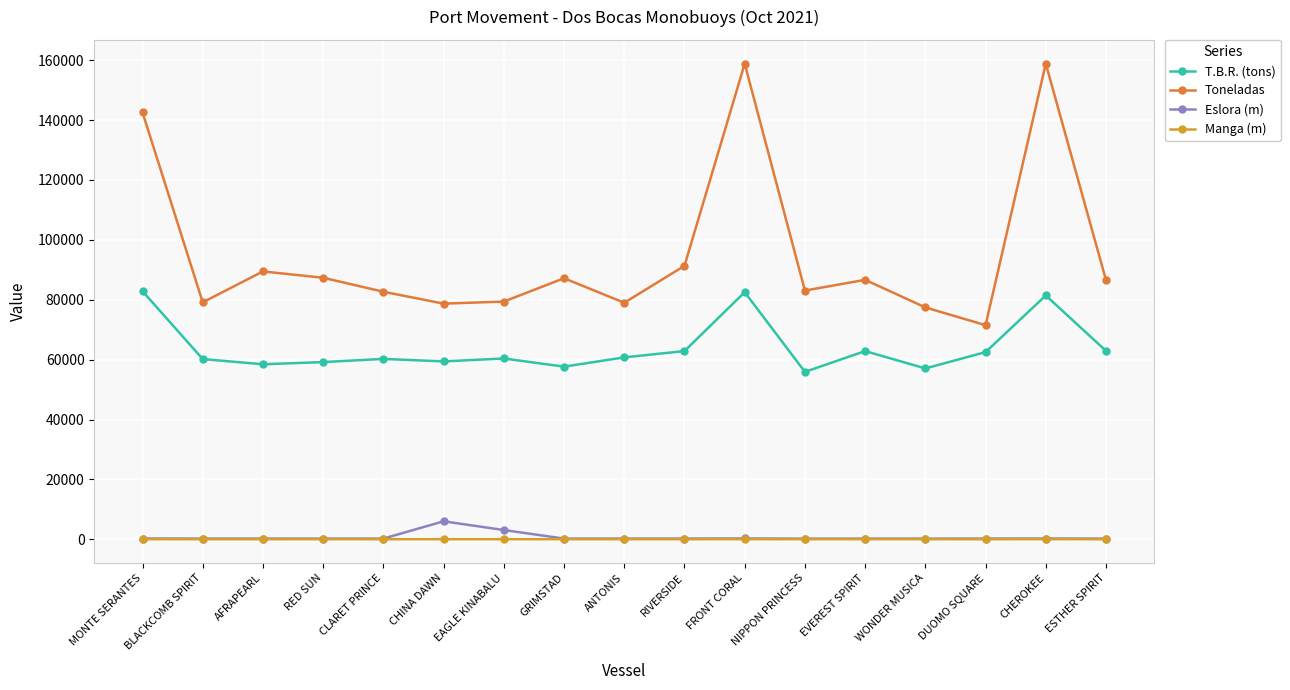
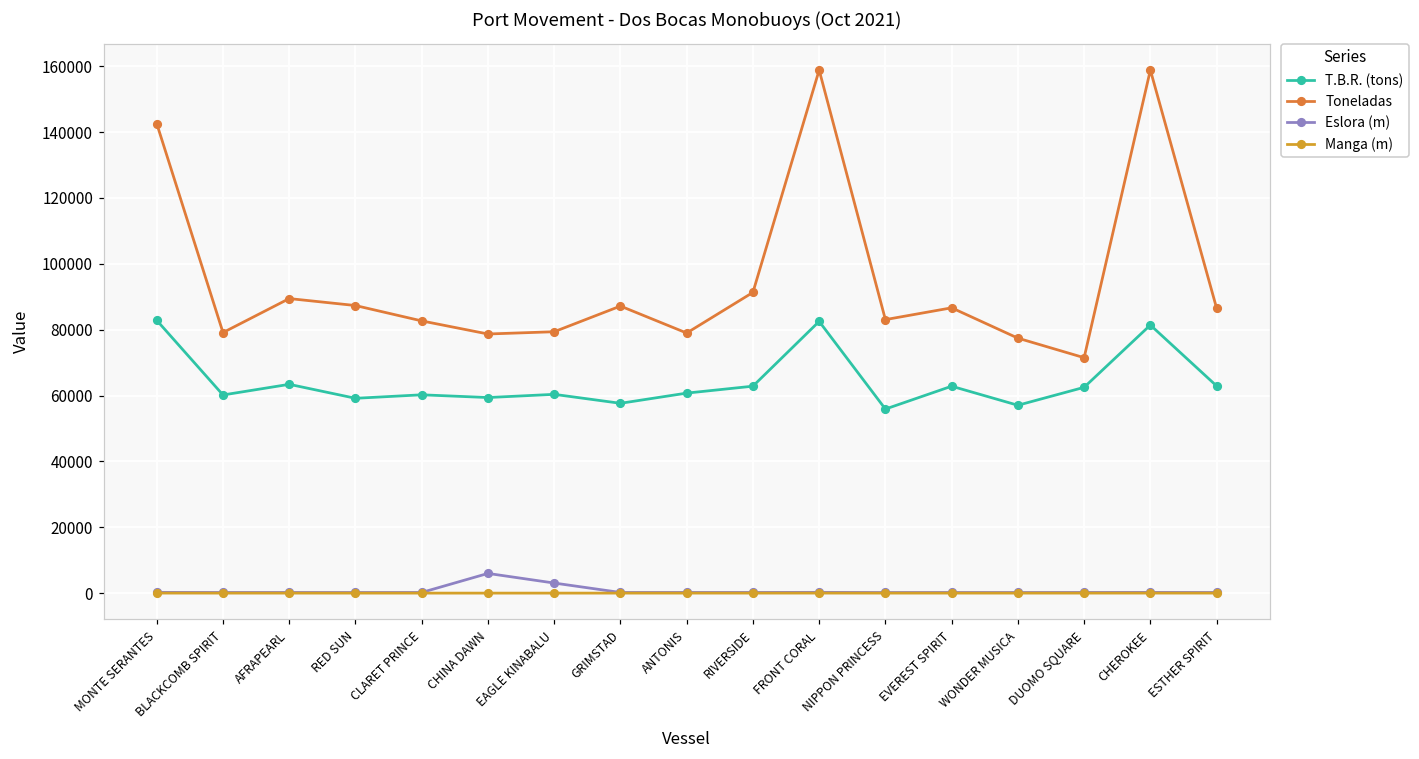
  {
    "T.B.R. (tons)": {
      "MONTE SERANTES": 83000,
      "BLACKCOMB SPIRIT": 60000,
-     "AFRAPEARL": 58000,
+     "AFRAPEARL": 63000,
      "RED SUN": 59000,
      "CLARET PRINCE": 60000,
      "CHINA DAWN": 59000,
      "EAGLE KINABALU": 60000,
      "GRIMSTAD": 58000,
      "ANTONIS": 61000,
      "RIVERSIDE": 63000,
      "FRONT CORAL": 83000,
      "NIPPON PRINCESS": 56000,
      "EVEREST SPIRIT": 63000,
      "WONDER MUSICA": 57000,
      "DUOMO SQUARE": 63000,
      "CHEROKEE": 81000,
      "ESTHER SPIRIT": 63000
    },
    "Eslora (m)": {
      "CHINA DAWN": 6000,
      "EAGLE KINABALU": 3000
    }
  }
